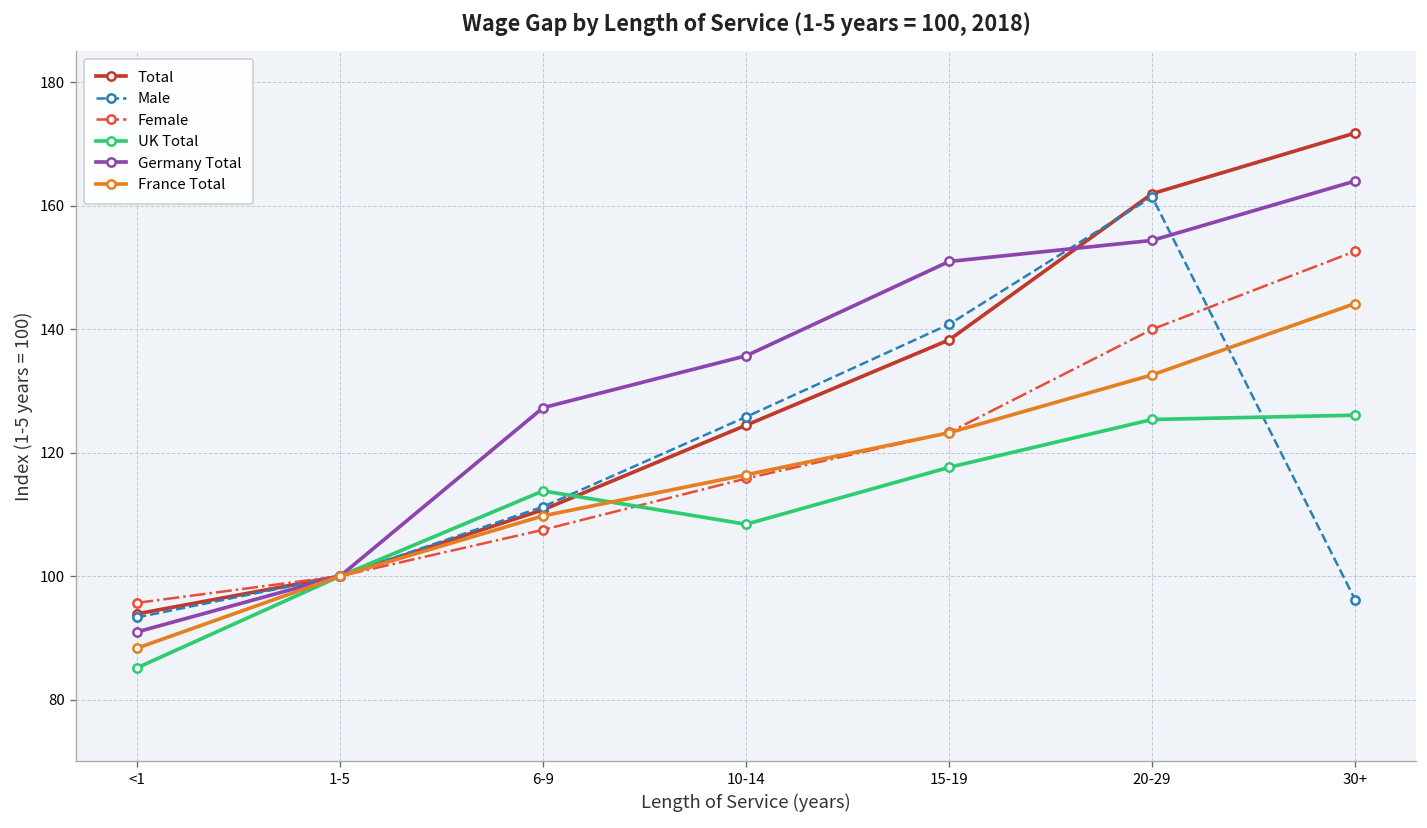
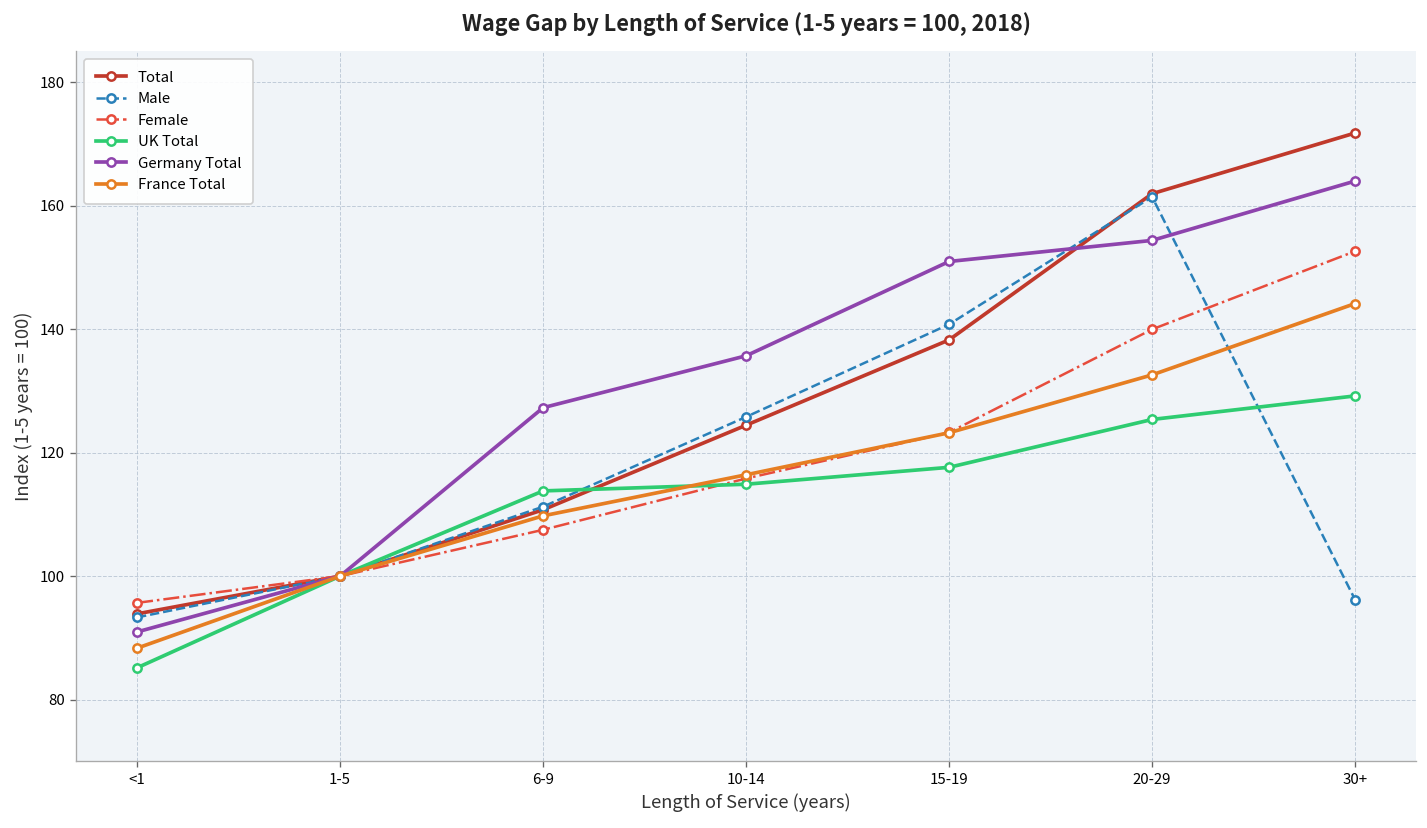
  {
    "Male": {
      "<1": 93,
      "6-9": 111,
      "10-14": 126,
      "15-19": 141,
      "20-29": 161,
      "30+": 96
    },
    "UK Total": {
      "<1": 85,
      "6-9": 114,
-     "10-14": 108,
+     "10-14": 115,
      "15-19": 118,
      "20-29": 125,
-     "30+": 126
+     "30+": 129
    },
    "Germany Total": {
      "<1": 91,
      "6-9": 127,
      "10-14": 136,
      "15-19": 151,
      "20-29": 154,
      "30+": 164
    }
  }
